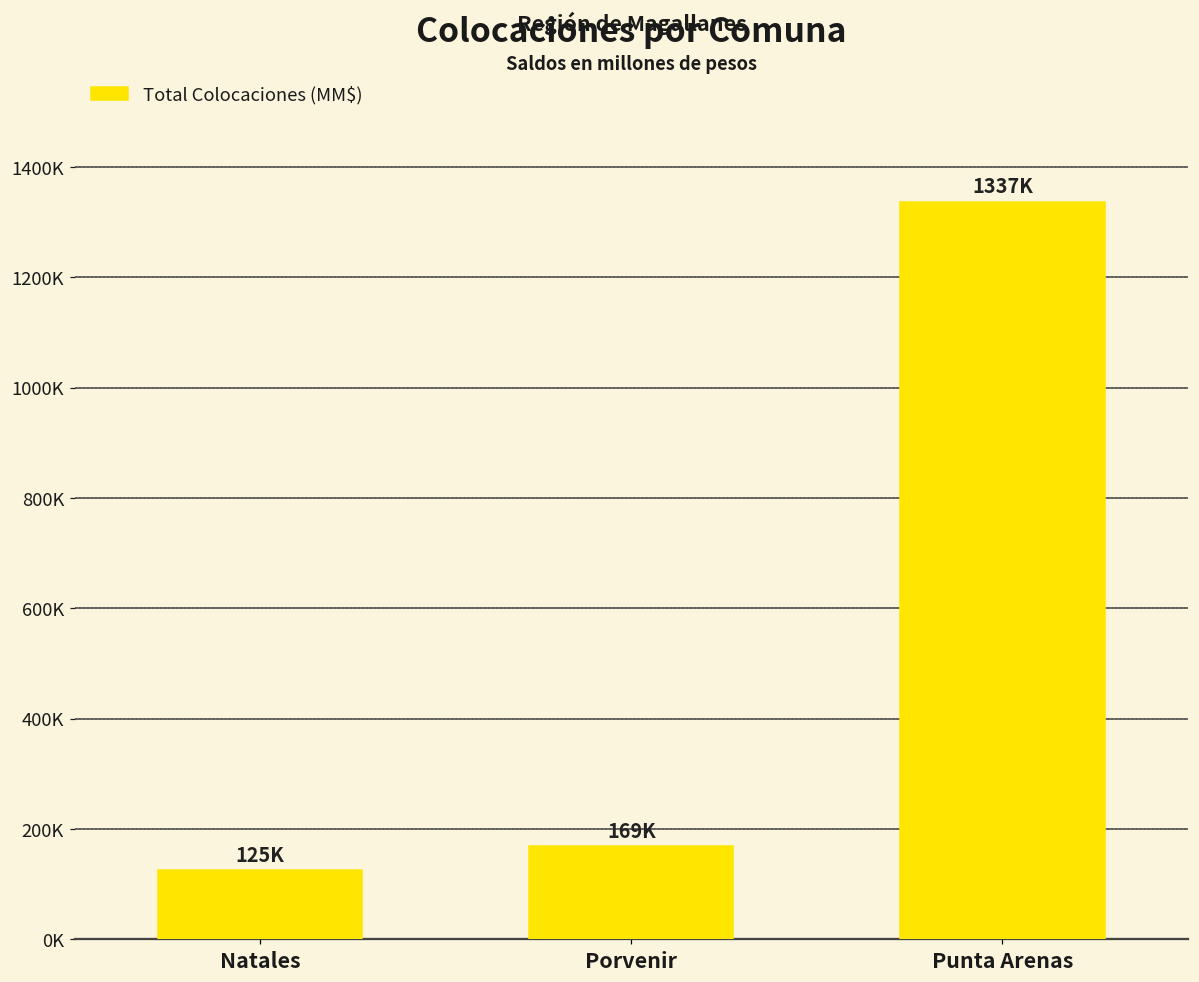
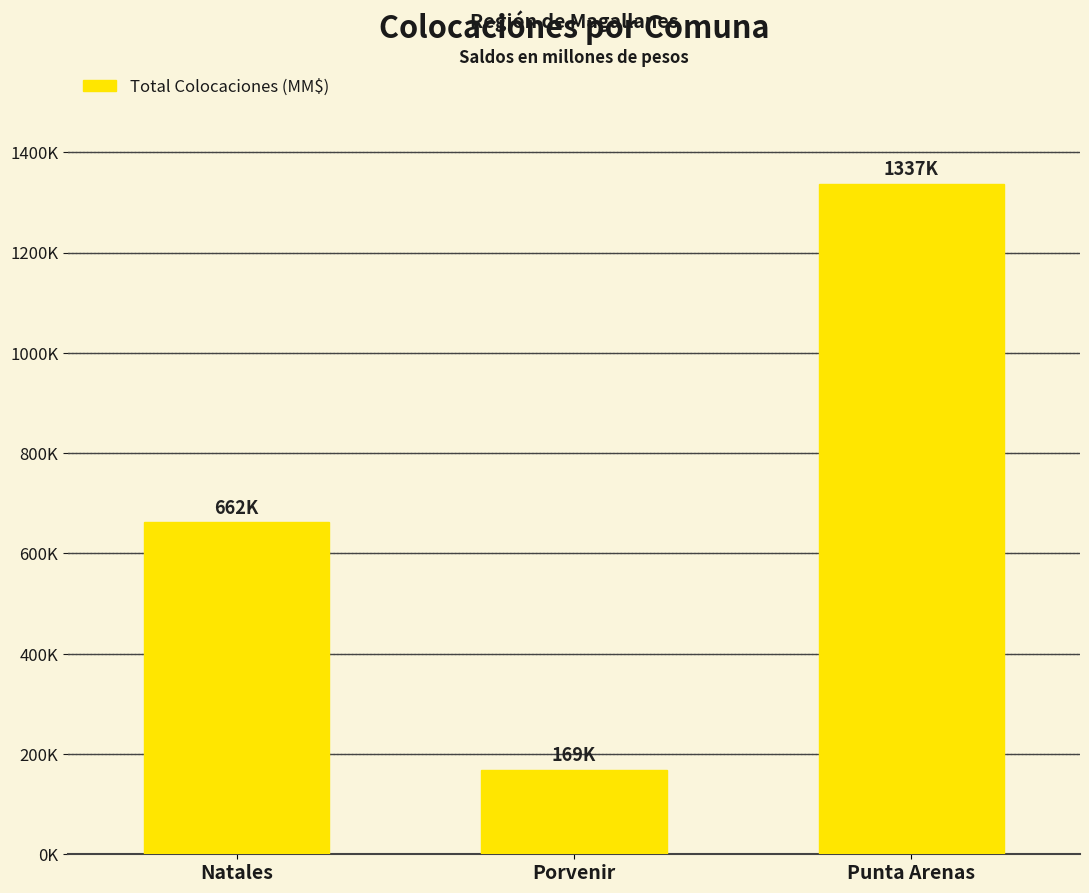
  {
-   "Natales": "125K",
+   "Natales": "662K",
    "Porvenir": "169K",
    "Punta Arenas": "1337K"
  }
